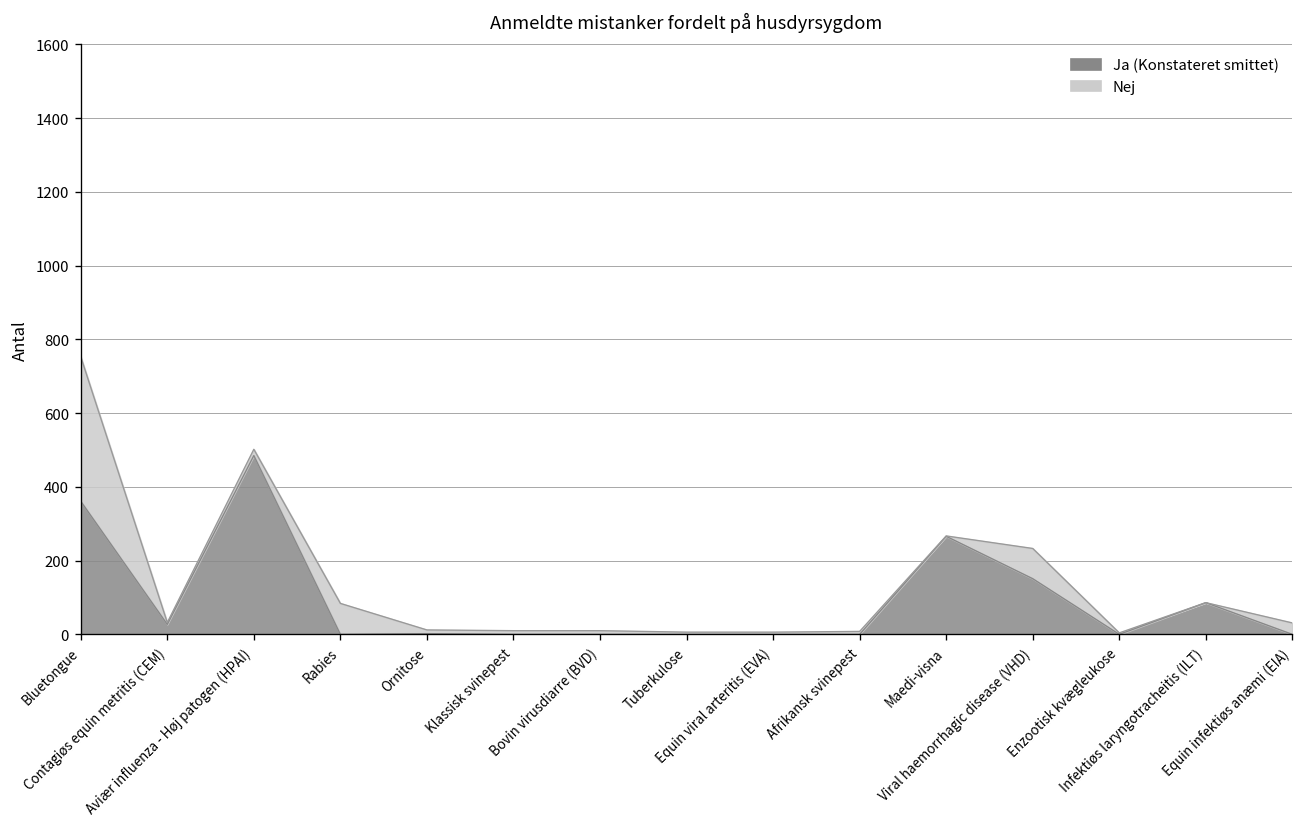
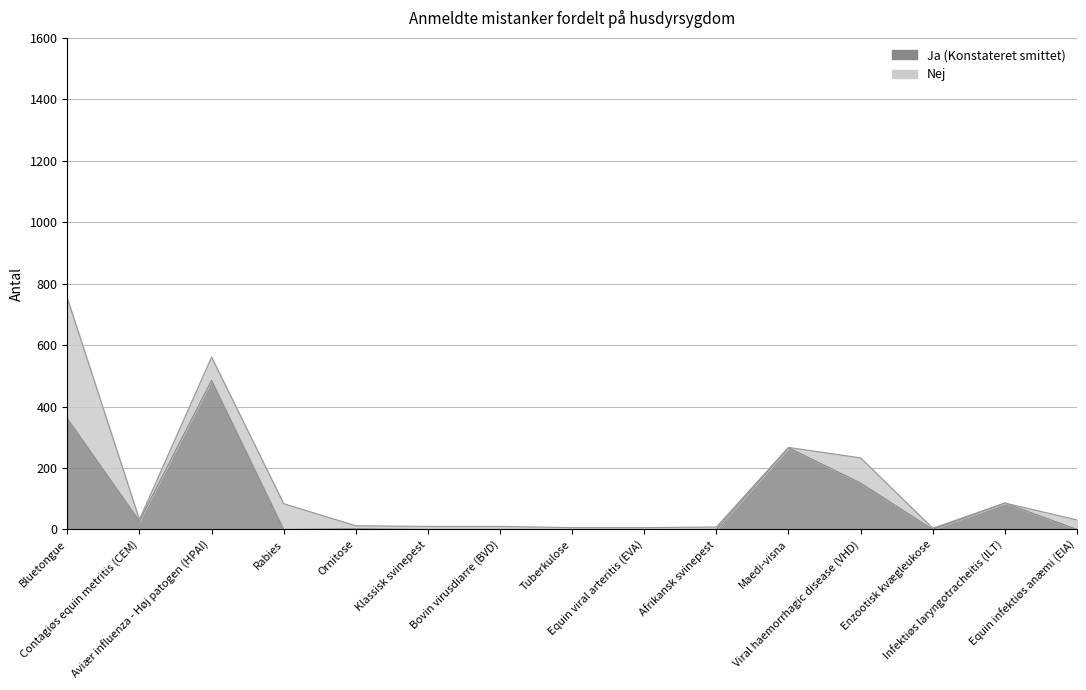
  {
    "Ja (Konstateret smittet)": {
      "Bluetongue": 360,
      "Aviær influenza - Høj patogen (HPAI)": 490,
      "Rabies": 0,
      "Ornitose": 0,
      "Klassisk svinepest": 0,
      "Bovin virusdiarre (BVD)": 0,
      "Viral haemorrhagic disease (VHD)": 150,
      "Equin infektiøs anæmi (EIA)": 0
    },
    "Nej": {
      "Bluetongue": 390,
-     "Aviær influenza - Høj patogen (HPAI)": 20,
+     "Aviær influenza - Høj patogen (HPAI)": 80,
      "Rabies": 80,
      "Ornitose": 10,
      "Klassisk svinepest": 10,
      "Bovin virusdiarre (BVD)": 10,
      "Viral haemorrhagic disease (VHD)": 80,
      "Equin infektiøs anæmi (EIA)": 30
    }
  }
